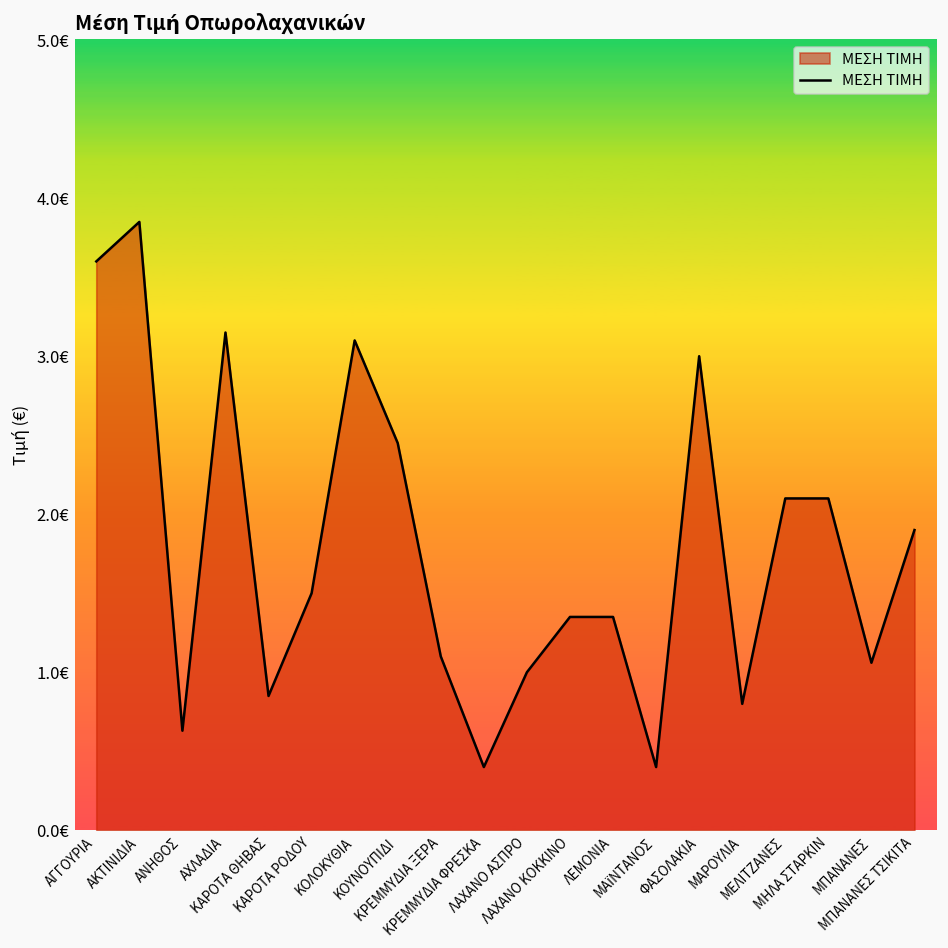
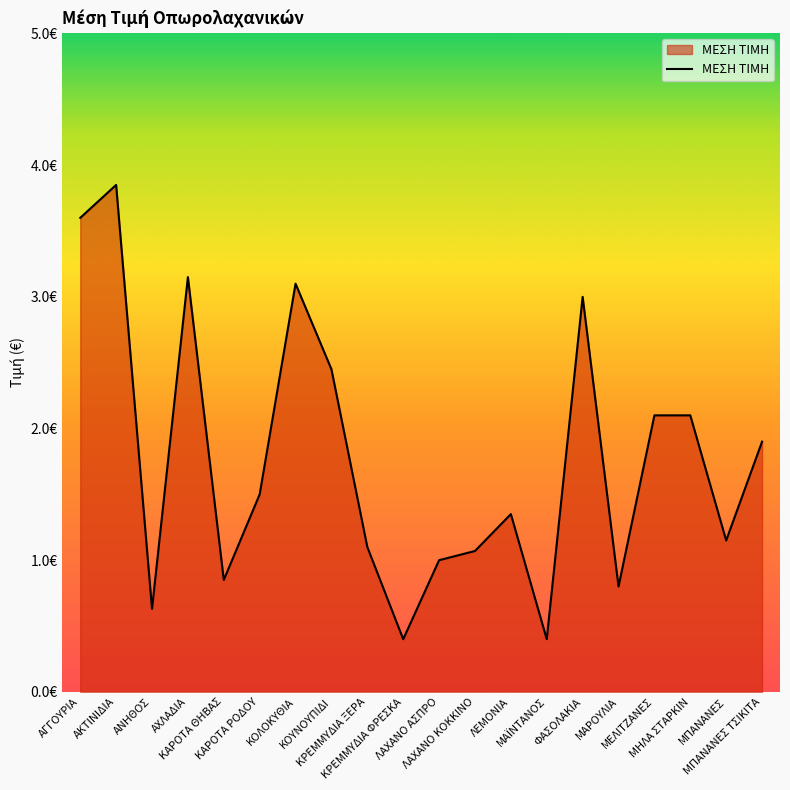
  {
    "ΑΓΓΟΥΡΙΑ": "3.60€",
    "ΑΚΤΙΝΙΔΙΑ": "3.85€",
    "ΑΝΗΘΟΣ": "0.63€",
    "ΑΧΛΑΔΙΑ": "3.15€",
    "ΚΑΡΟΤΑ ΘΗΒΑΣ": "0.85€",
    "ΚΑΡΟΤΑ ΡΟΔΟΥ": "1.50€",
    "ΚΟΛΟΚΥΘΙΑ": "3.10€",
    "ΚΟΥΝΟΥΠΙΔΙ": "2.45€",
    "ΚΡΕΜΜΥΔΙΑ ΞΕΡΑ": "1.10€",
    "ΚΡΕΜΜΥΔΙΑ ΦΡΕΣΚΑ": "0.40€",
    "ΛΑΧΑΝΟ ΑΣΠΡΟ": "1.00€",
-   "ΛΑΧΑΝΟ ΚΟΚΚΙΝΟ": "1.35€",
+   "ΛΑΧΑΝΟ ΚΟΚΚΙΝΟ": "1.07€",
    "ΛΕΜΟΝΙΑ": "1.35€",
    "ΜΑΪΝΤΑΝΟΣ": "0.40€",
    "ΦΑΣΟΛΑΚΙΑ": "3.00€",
    "ΜΑΡΟΥΛΙΑ": "0.80€",
    "ΜΕΛΙΤΖΑΝΕΣ": "2.10€",
    "ΜΗΛΑ ΣΤΑΡΚΙΝ": "2.10€",
-   "ΜΠΑΝΑΝΕΣ": "1.06€",
+   "ΜΠΑΝΑΝΕΣ": "1.15€",
    "ΜΠΑΝΑΝΕΣ ΤΣΙΚΙΤΑ": "1.90€"
  }
